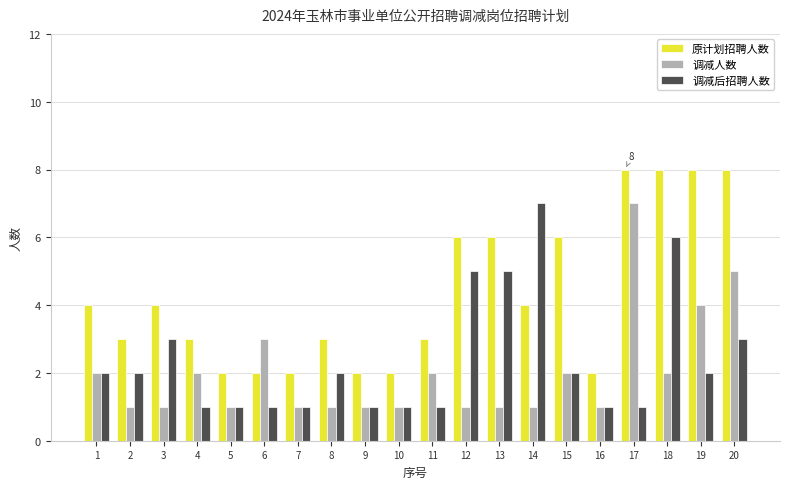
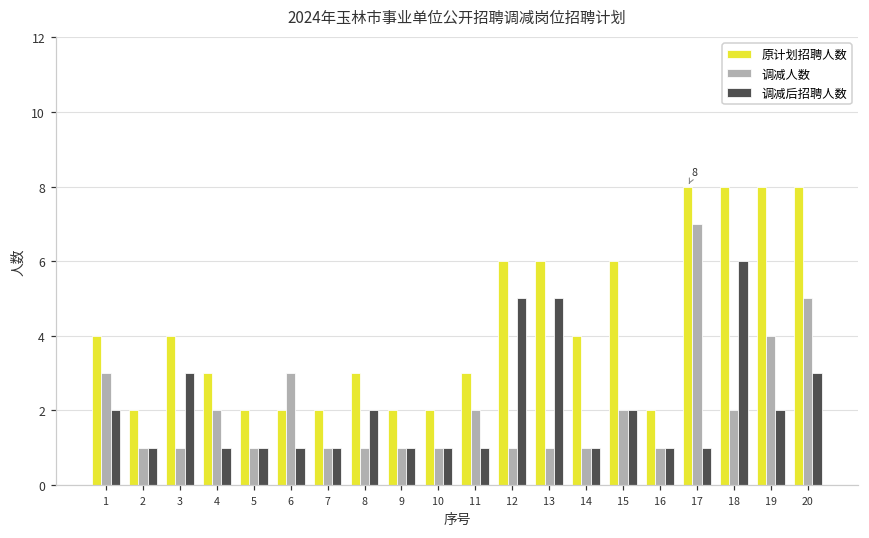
  {
    "原计划招聘人数": {
      "1": 4,
-     "2": 3,
+     "2": 2,
      "3": 4,
      "4": 3,
      "5": 2,
      "6": 2,
      "7": 2,
      "8": 3,
      "9": 2,
      "10": 2,
      "11": 3,
      "12": 6,
      "13": 6,
      "14": 4,
      "15": 6,
      "16": 2,
      "19": 8,
      "20": 8
    },
    "调减人数": {
-     "1": 2,
+     "1": 3,
      "2": 1,
      "3": 1,
      "4": 2,
      "5": 1,
      "6": 3,
      "7": 1,
      "8": 1,
      "9": 1,
      "10": 1,
      "11": 2,
      "12": 1,
      "13": 1,
      "14": 1,
      "15": 2,
      "16": 1,
      "17": 7,
      "18": 2,
      "19": 4,
      "20": 5
    },
    "调减后招聘人数": {
      "1": 2,
-     "2": 2,
+     "2": 1,
      "3": 3,
      "4": 1,
      "5": 1,
      "6": 1,
      "7": 1,
      "8": 2,
      "9": 1,
      "10": 1,
      "11": 1,
      "12": 5,
      "13": 5,
-     "14": 7,
+     "14": 1,
      "15": 2,
      "16": 1,
      "17": 1,
      "18": 6,
      "19": 2,
      "20": 3
    }
  }
